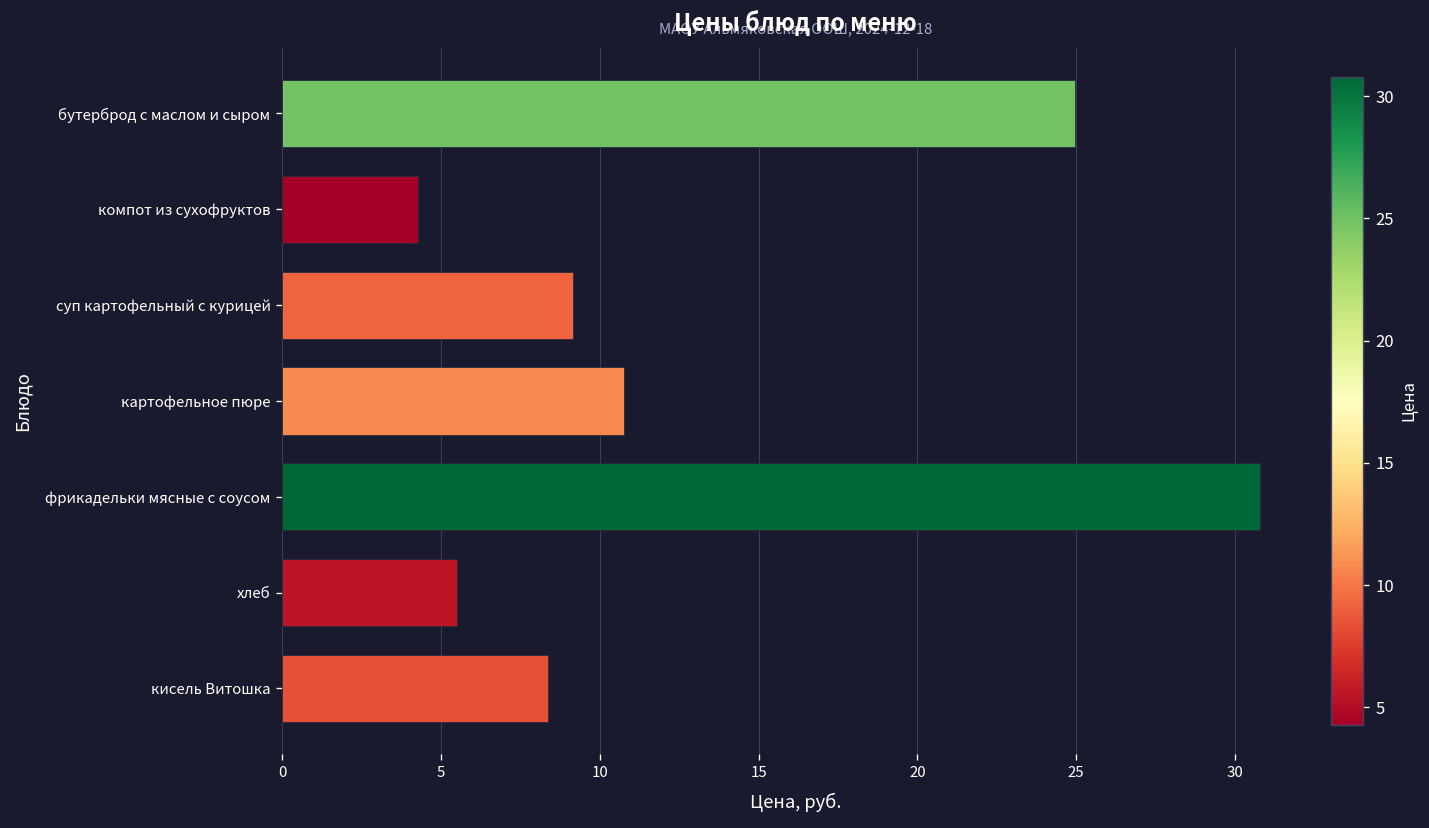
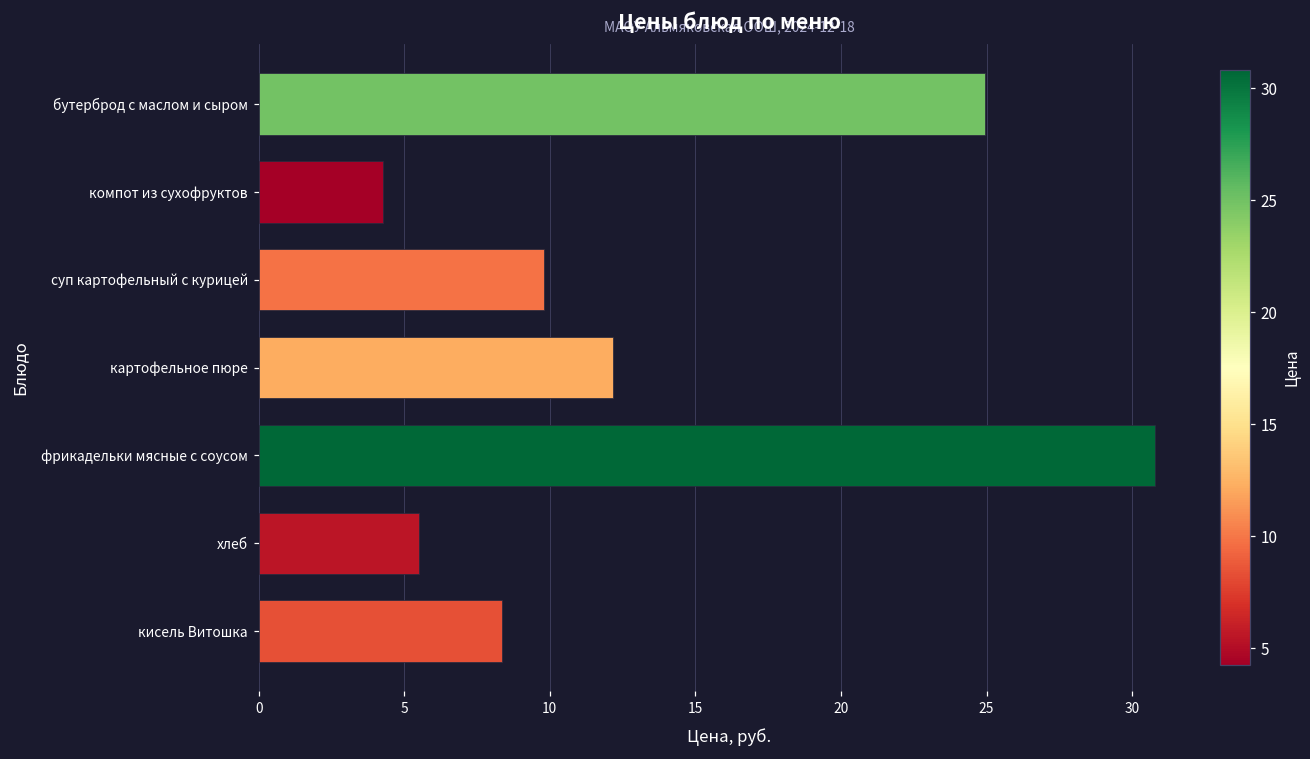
  {
    "бутерброд с маслом и сыром": 25.0,
    "компот из сухофруктов": 4.3,
-   "суп картофельный с курицей": 9.1,
-   "картофельное пюре": 10.8,
+   "суп картофельный с курицей": 9.8,
+   "картофельное пюре": 12.2,
    "фрикадельки мясные с соусом": 30.8,
    "хлеб": 5.5,
    "кисель Витошка": 8.4
  }
